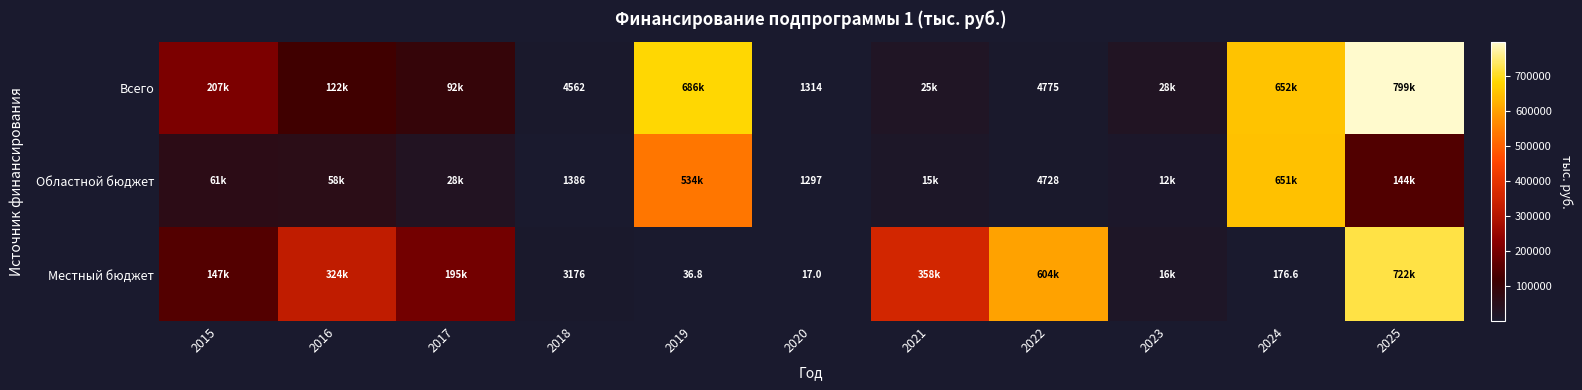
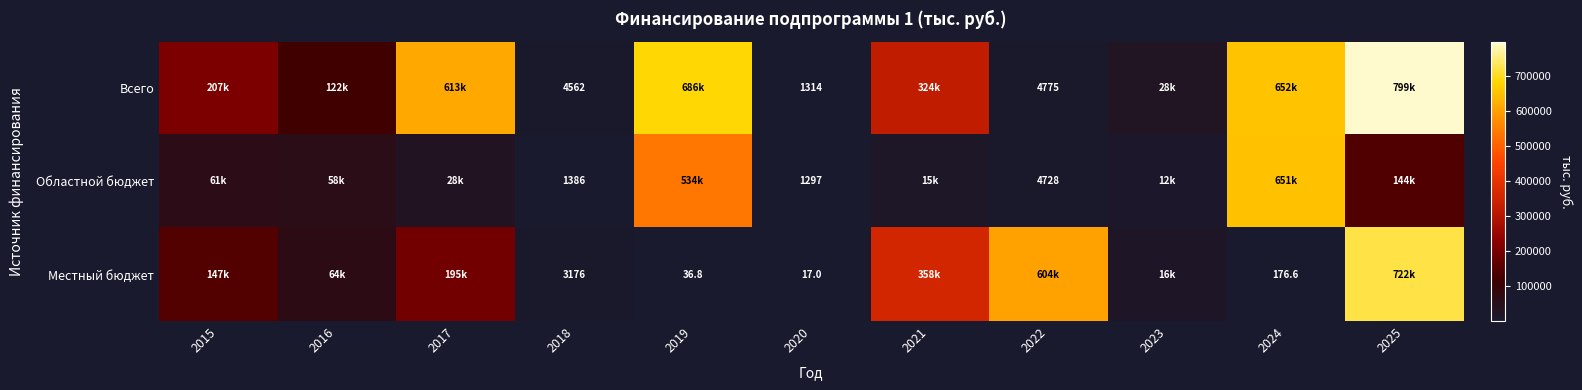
  {
    "Всего": {
      "2015": "207k",
      "2016": "122k",
-     "2017": "92k",
+     "2017": "613k",
      "2018": "4562",
      "2019": "686k",
      "2020": "1314",
-     "2021": "25k",
+     "2021": "324k",
      "2022": "4775",
      "2023": "28k",
      "2024": "652k",
      "2025": "799k"
    },
    "Областной бюджет": {
      "2015": "61k",
      "2016": "58k",
      "2017": "28k",
      "2018": "1386",
      "2019": "534k",
      "2020": "1297",
      "2021": "15k",
      "2022": "4728",
      "2023": "12k",
      "2024": "651k",
      "2025": "144k"
    },
    "Местный бюджет": {
      "2015": "147k",
-     "2016": "324k",
+     "2016": "64k",
      "2017": "195k",
      "2018": "3176",
      "2019": "36.8",
      "2020": "17.0",
      "2021": "358k",
      "2022": "604k",
      "2023": "16k",
      "2024": "176.6",
      "2025": "722k"
    }
  }
